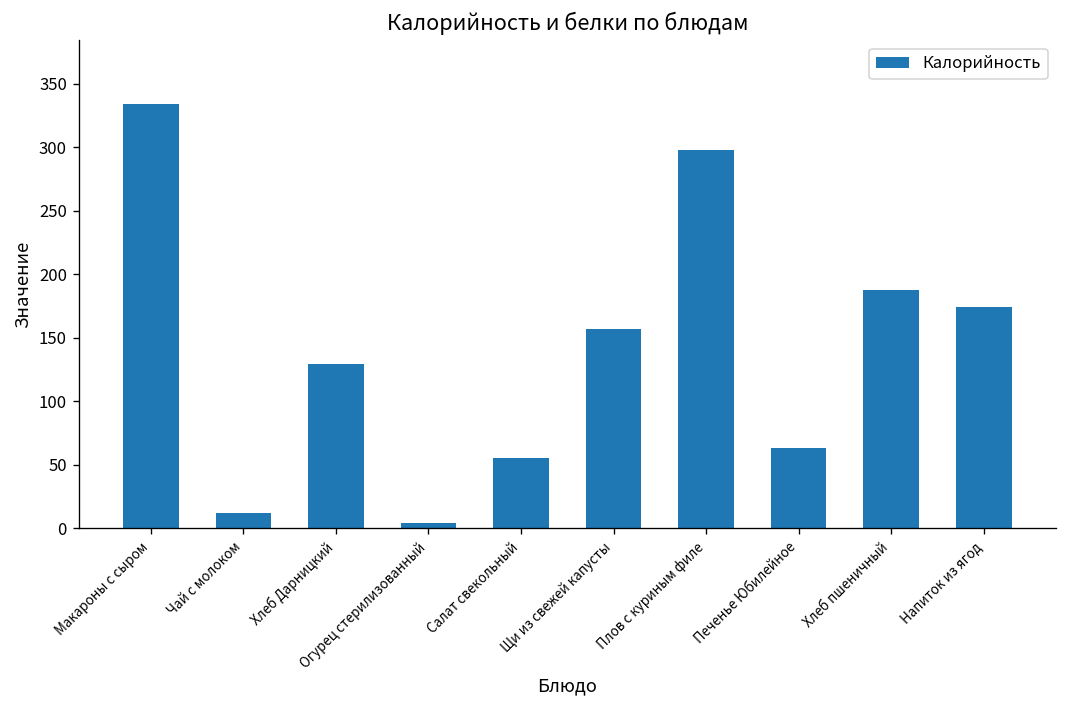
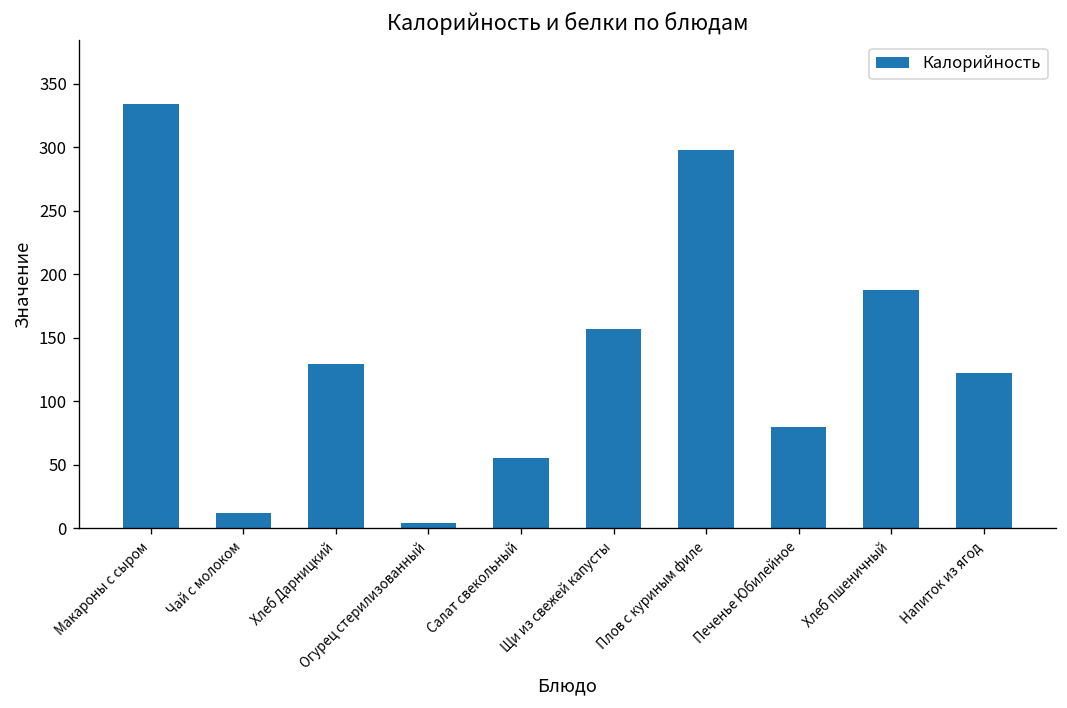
  {
    "Макароны с сыром": 334,
    "Чай с молоком": 12,
    "Хлеб Дарницкий": 129,
    "Огурец стерилизованный": 5,
    "Салат свекольный": 56,
    "Щи из свежей капусты": 157,
    "Плов с куриным филе": 298,
-   "Печенье Юбилейное": 63,
+   "Печенье Юбилейное": 80,
    "Хлеб пшеничный": 188,
-   "Напиток из ягод": 175
+   "Напиток из ягод": 123
  }
